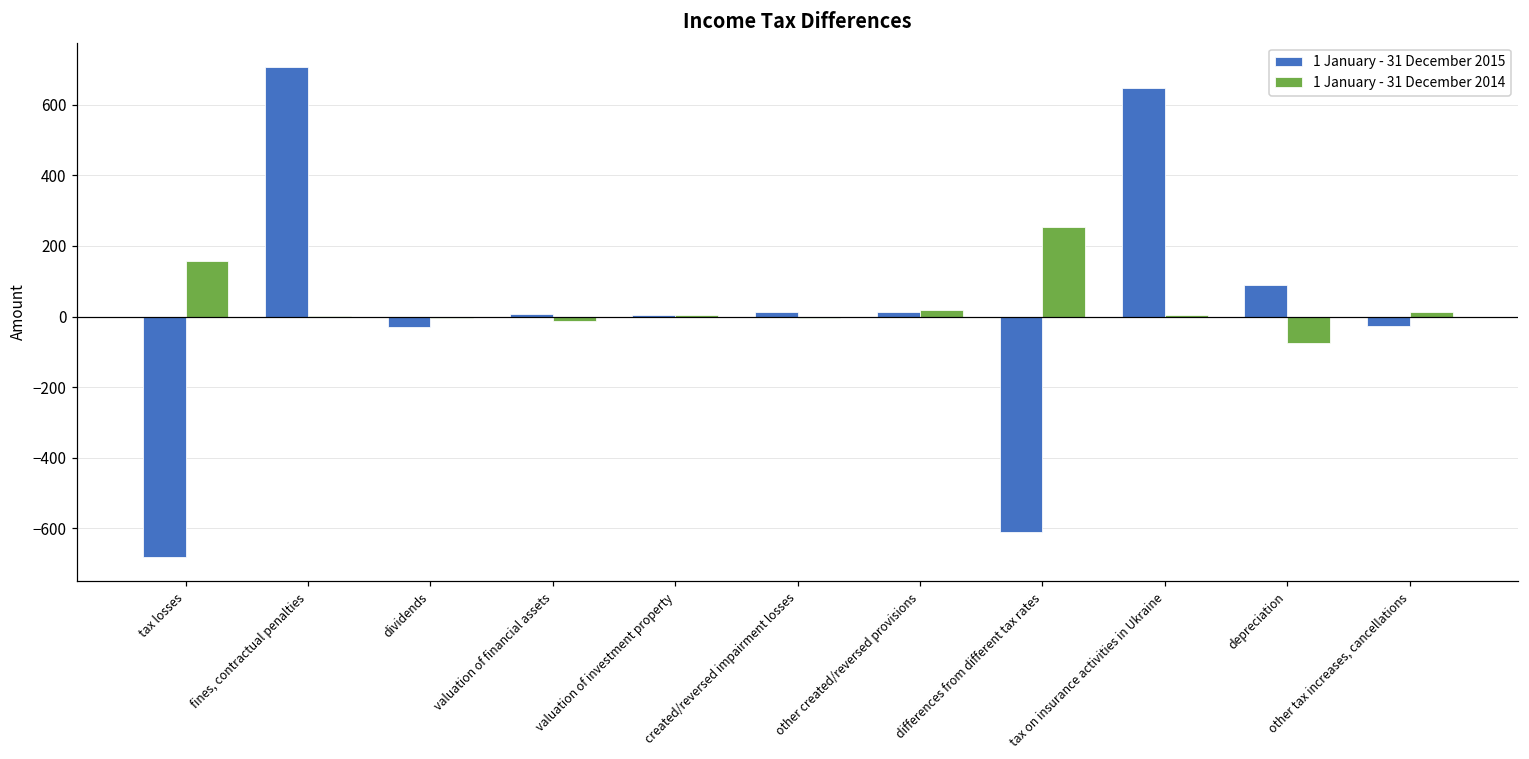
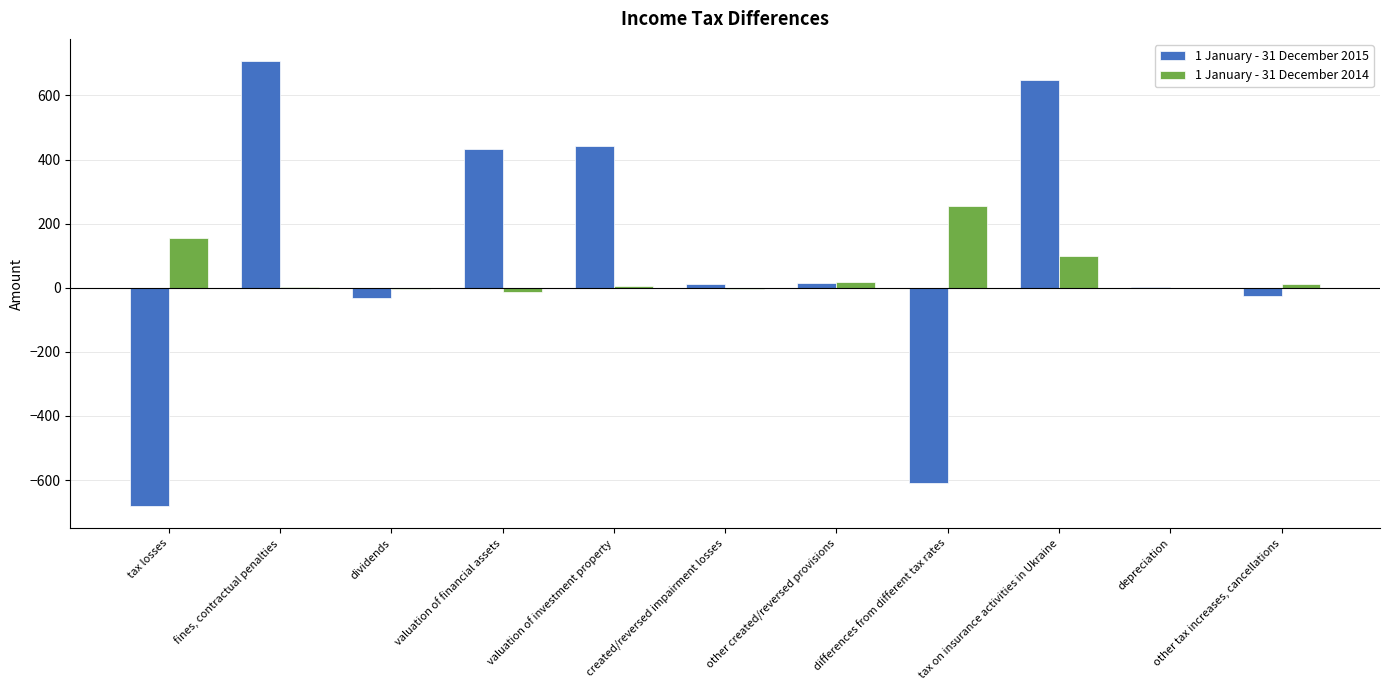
  {
    "1 January - 31 December 2015": {
      "tax losses": -680,
      "fines, contractual penalties": 710,
      "dividends": -30,
-     "valuation of financial assets": 10,
-     "valuation of investment property": 0,
+     "valuation of financial assets": 430,
+     "valuation of investment property": 440,
      "created/reversed impairment losses": 10,
      "other created/reversed provisions": 10,
      "differences from different tax rates": -610,
      "tax on insurance activities in Ukraine": 650,
-     "depreciation": 90,
+     "depreciation": 0,
      "other tax increases, cancellations": -30
    },
    "1 January - 31 December 2014": {
      "tax losses": 160,
      "valuation of financial assets": -10,
      "other created/reversed provisions": 20,
      "differences from different tax rates": 260,
-     "tax on insurance activities in Ukraine": 0,
-     "depreciation": -70,
+     "tax on insurance activities in Ukraine": 100,
+     "depreciation": 0,
      "other tax increases, cancellations": 10
    }
  }
